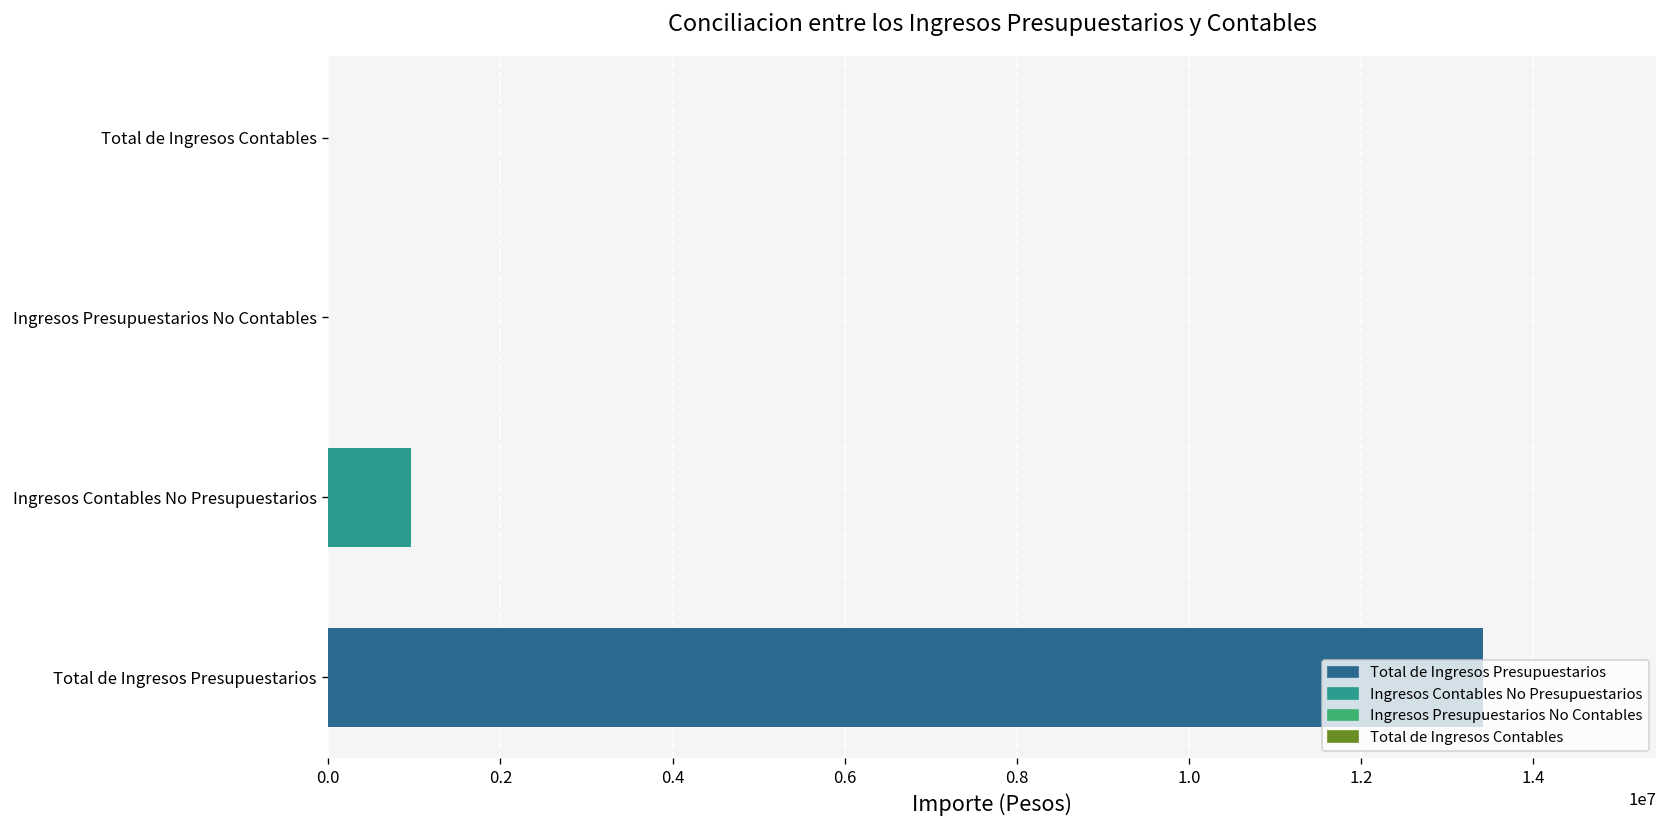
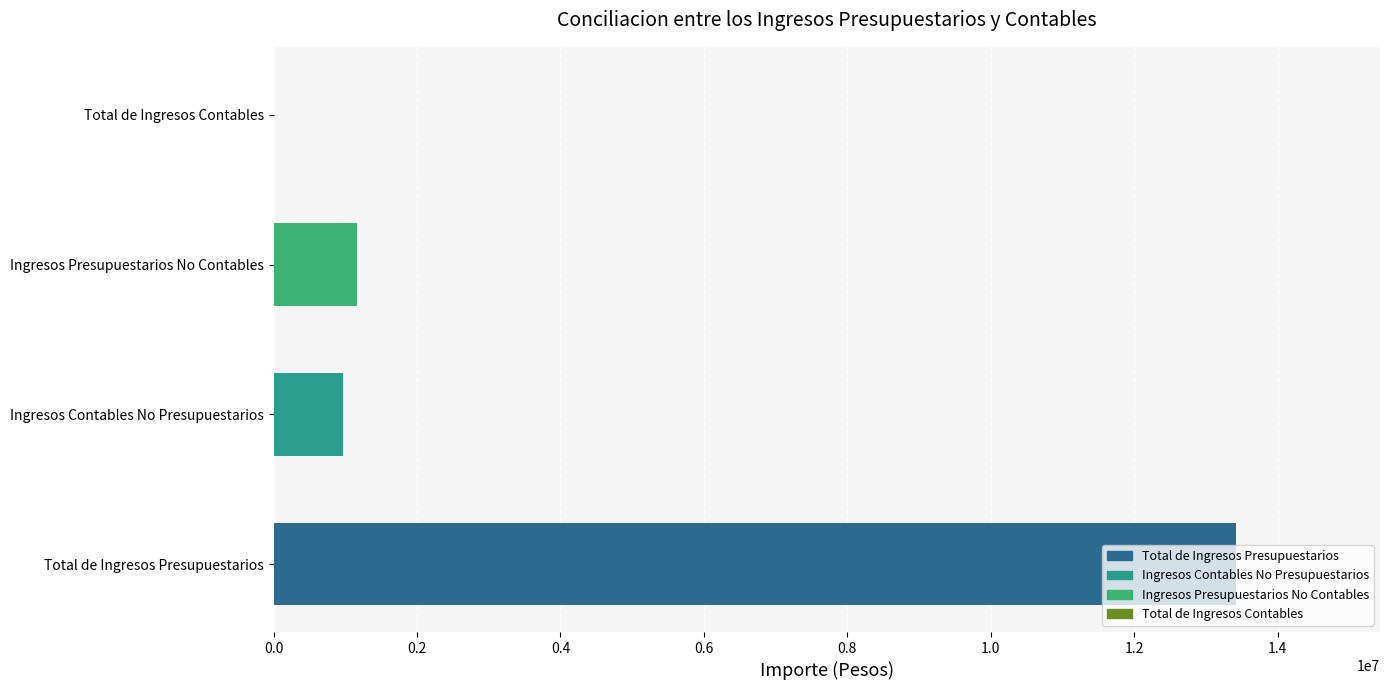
  {
    "Total de Ingresos Contables": 0,
-   "Ingresos Presupuestarios No Contables": 0,
+   "Ingresos Presupuestarios No Contables": 1200000,
    "Ingresos Contables No Presupuestarios": 1000000
  }
